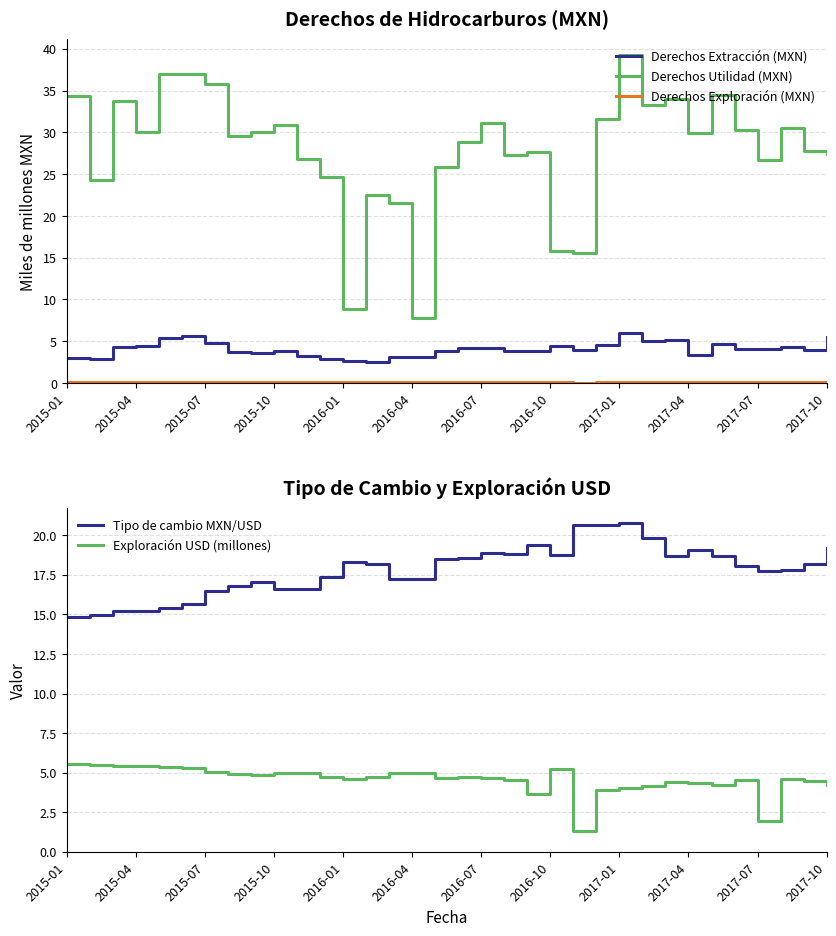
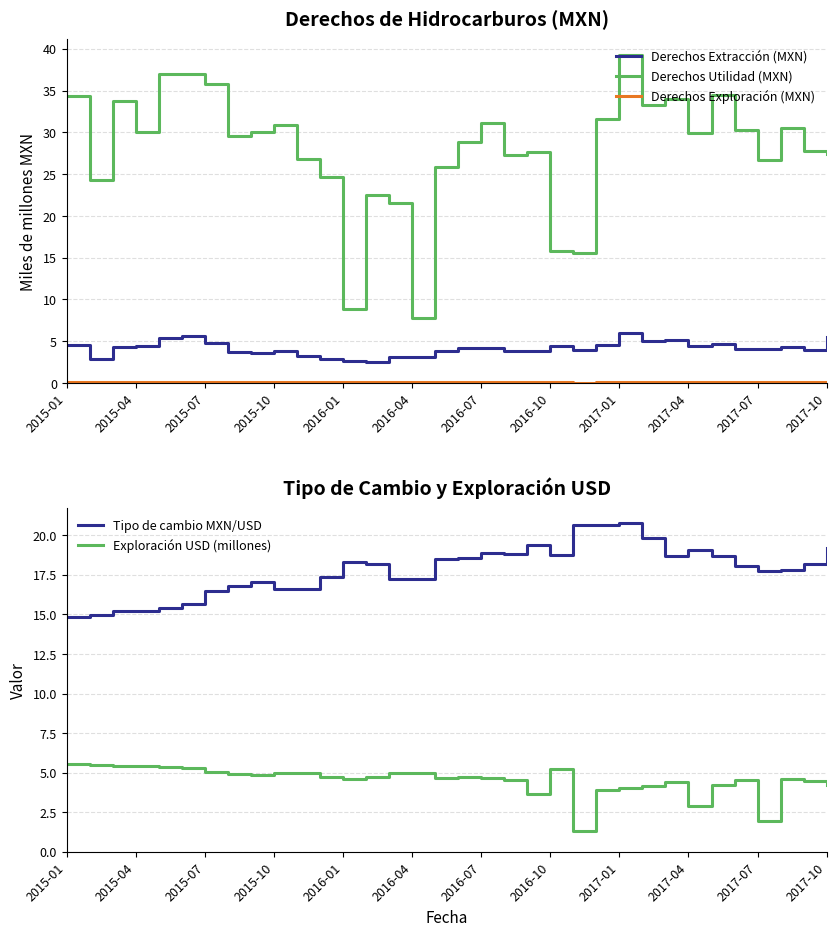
  {
    "Derechos de Hidrocarburos (MXN)": {
      "Derechos Extracción (MXN)": {
-       "2015-01": 3,
+       "2015-01": 5,
        "2015-04": 4,
        "2015-07": 5,
        "2015-10": 4,
        "2016-01": 3,
        "2016-04": 3,
        "2016-07": 4,
        "2016-10": 4,
        "2017-01": 6,
-       "2017-04": 3,
+       "2017-04": 4,
        "2017-07": 4,
        "2017-10": 5
      },
      "Derechos Utilidad (MXN)": {
        "2015-01": 34,
        "2015-04": 30,
        "2015-07": 36,
        "2015-10": 31,
        "2016-01": 9,
        "2016-04": 8,
        "2016-07": 31,
        "2016-10": 16,
        "2017-01": 39,
        "2017-04": 30,
        "2017-07": 27,
        "2017-10": 27
      },
      "Derechos Exploración (MXN)": {
        "2015-01": 0,
        "2015-04": 0,
        "2015-07": 0,
        "2015-10": 0,
        "2016-01": 0,
        "2016-04": 0,
        "2016-07": 0,
        "2016-10": 0,
        "2017-01": 0,
        "2017-04": 0,
        "2017-07": 0,
        "2017-10": 0
      }
    },
    "Tipo de Cambio y Exploración USD": {
      "Tipo de cambio MXN/USD": {
        "2015-01": 14.8,
        "2015-04": 15.2,
        "2015-07": 16.5,
        "2015-10": 16.6,
        "2016-01": 18.3,
        "2016-04": 17.2,
        "2016-07": 18.9,
        "2016-10": 18.7,
        "2017-01": 20.8,
        "2017-04": 19.1,
        "2017-07": 17.7,
        "2017-10": 19.2
      },
      "Exploración USD (millones)": {
        "2015-01": 5.6,
        "2015-04": 5.4,
        "2015-07": 5.0,
        "2015-10": 5.0,
        "2016-01": 4.6,
        "2016-04": 5.0,
        "2016-07": 4.7,
        "2016-10": 5.3,
        "2017-01": 4.0,
-       "2017-04": 4.3,
+       "2017-04": 2.9,
        "2017-07": 2.0,
        "2017-10": 4.2
      }
    }
  }
